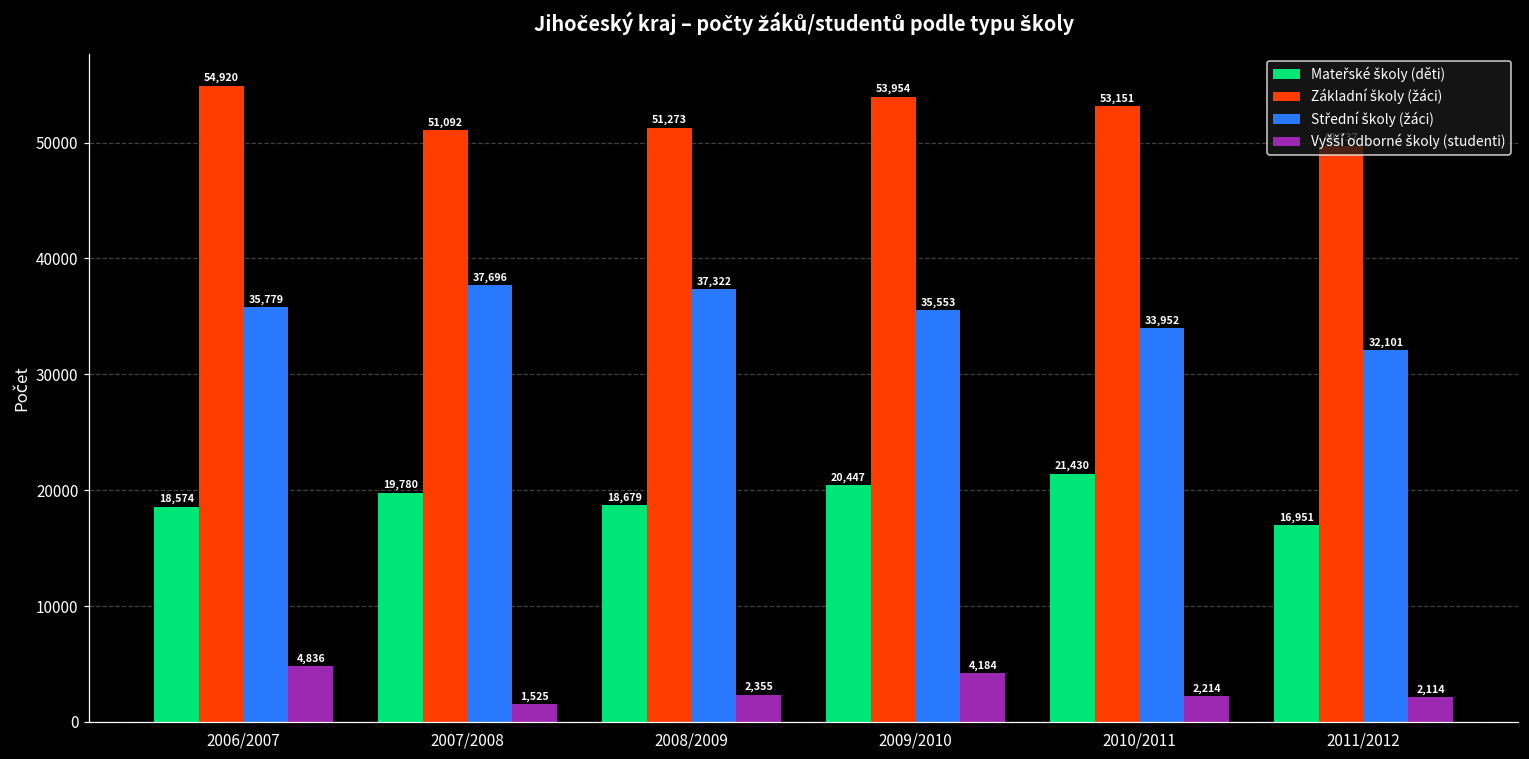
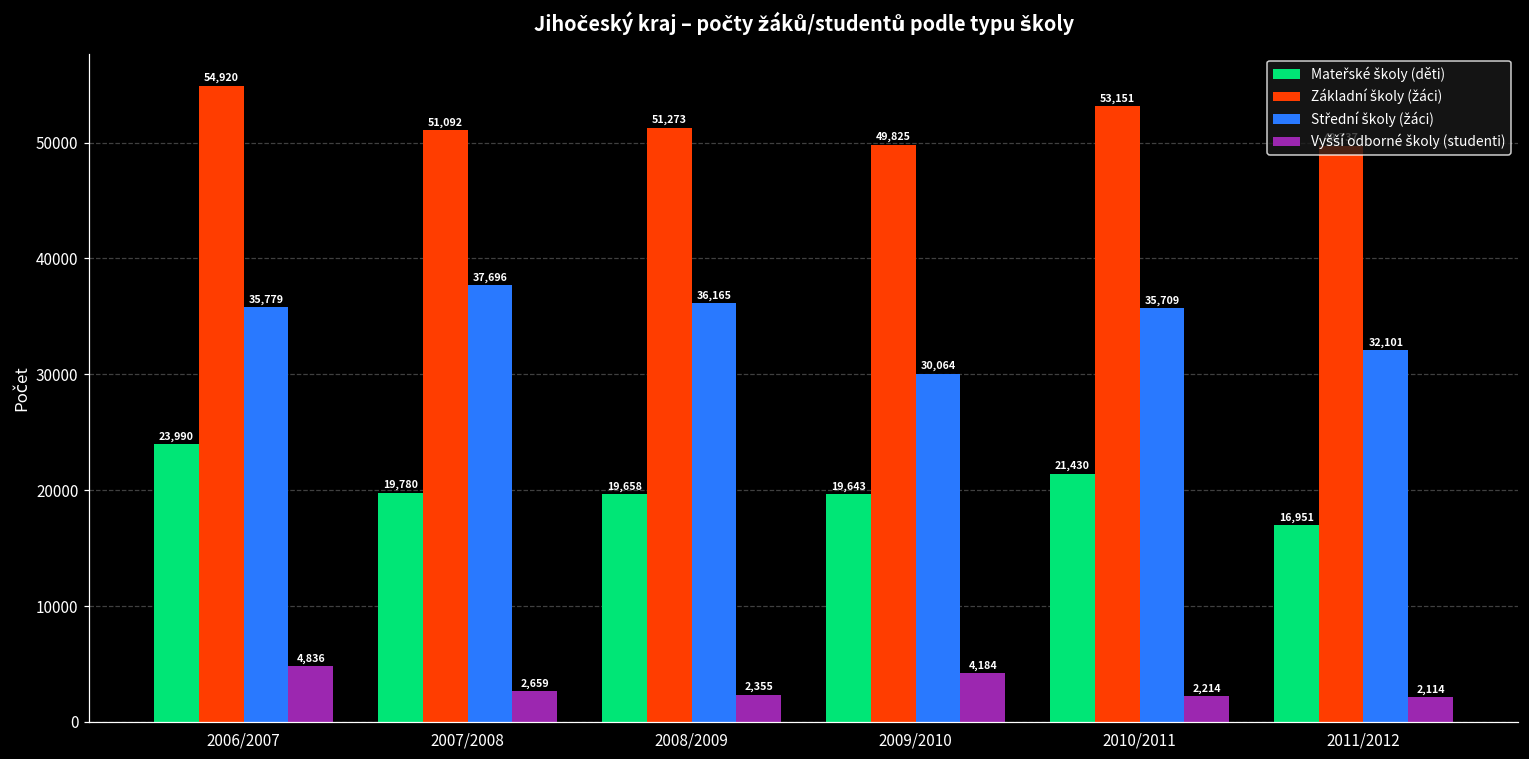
  {
    "Mateřské školy (děti)": {
-     "2006/2007": "18,574",
+     "2006/2007": "23,990",
      "2007/2008": "19,780",
-     "2008/2009": "18,679",
-     "2009/2010": "20,447",
+     "2008/2009": "19,658",
+     "2009/2010": "19,643",
      "2010/2011": "21,430",
      "2011/2012": "16,951"
    },
    "Základní školy (žáci)": {
      "2006/2007": "54,920",
      "2007/2008": "51,092",
      "2008/2009": "51,273",
-     "2009/2010": "53,954",
+     "2009/2010": "49,825",
      "2010/2011": "53,151"
    },
    "Střední školy (žáci)": {
      "2006/2007": "35,779",
      "2007/2008": "37,696",
-     "2008/2009": "37,322",
-     "2009/2010": "35,553",
-     "2010/2011": "33,952",
+     "2008/2009": "36,165",
+     "2009/2010": "30,064",
+     "2010/2011": "35,709",
      "2011/2012": "32,101"
    },
    "Vyšší odborné školy (studenti)": {
      "2006/2007": "4,836",
-     "2007/2008": "1,525",
+     "2007/2008": "2,659",
      "2008/2009": "2,355",
      "2009/2010": "4,184",
      "2010/2011": "2,214",
      "2011/2012": "2,114"
    }
  }
